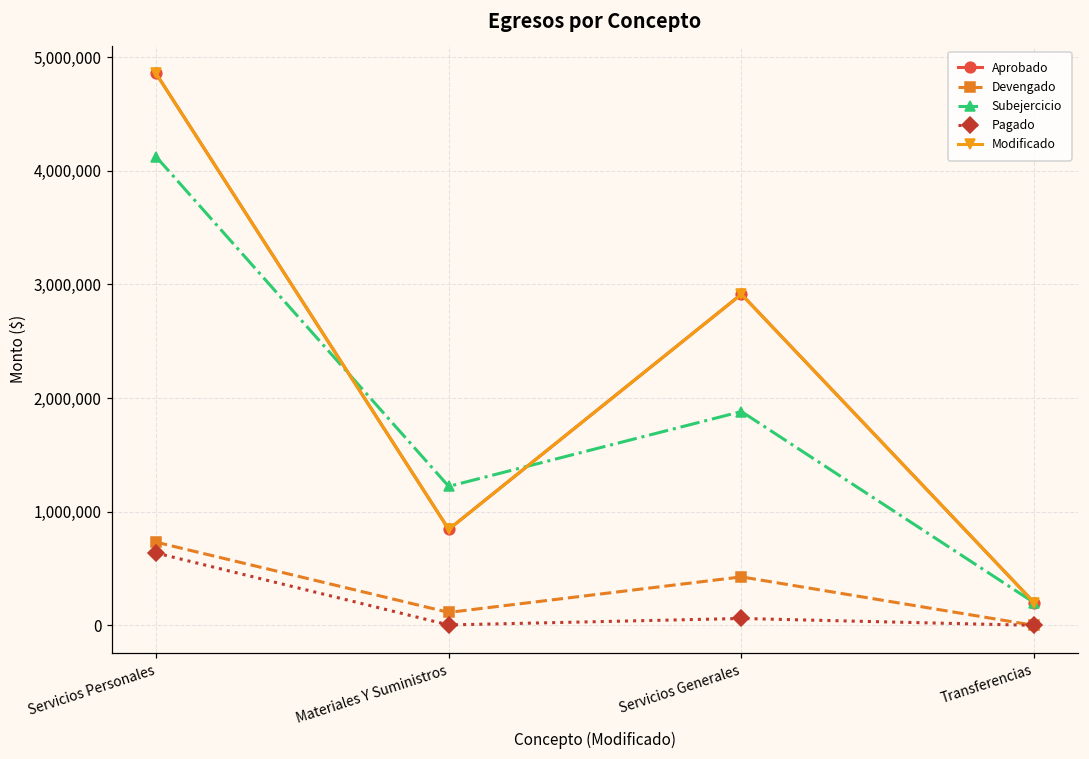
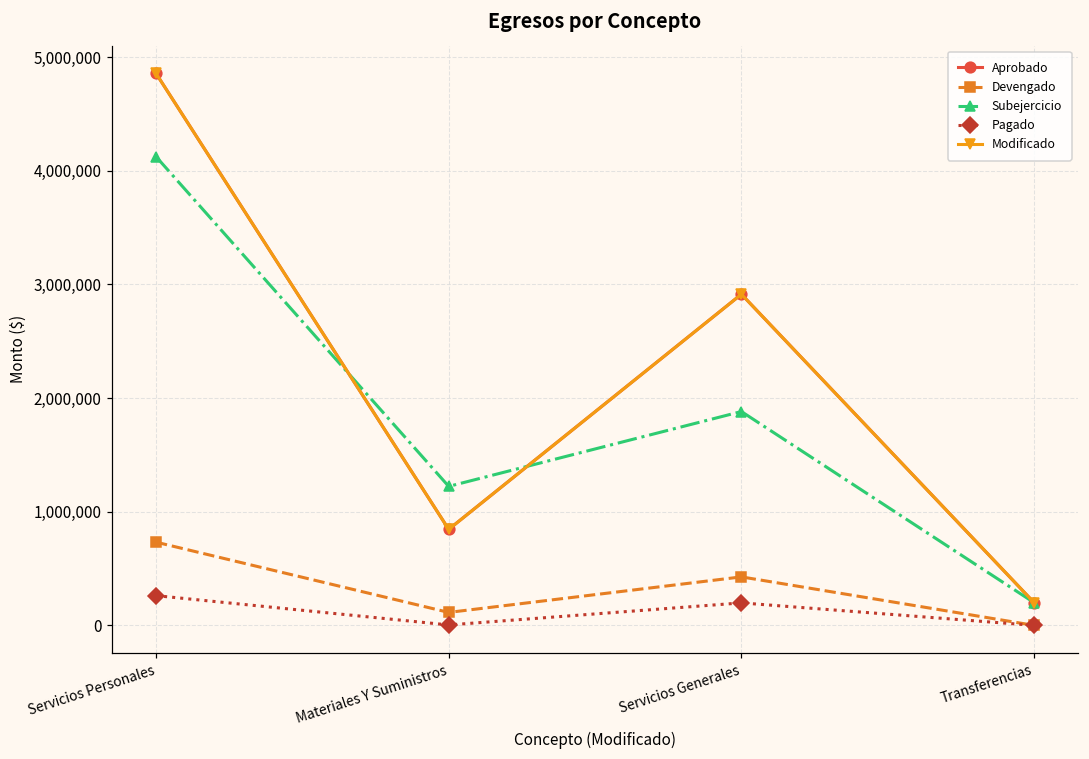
  {
    "Subejercicio": {
      "Servicios Personales": "4,120,000",
      "Materiales Y Suministros": "1,220,000",
      "Servicios Generales": "1,880,000"
    },
    "Pagado": {
-     "Servicios Personales": "640,000",
+     "Servicios Personales": "260,000",
      "Materiales Y Suministros": "0",
-     "Servicios Generales": "60,000"
+     "Servicios Generales": "200,000"
    }
  }
